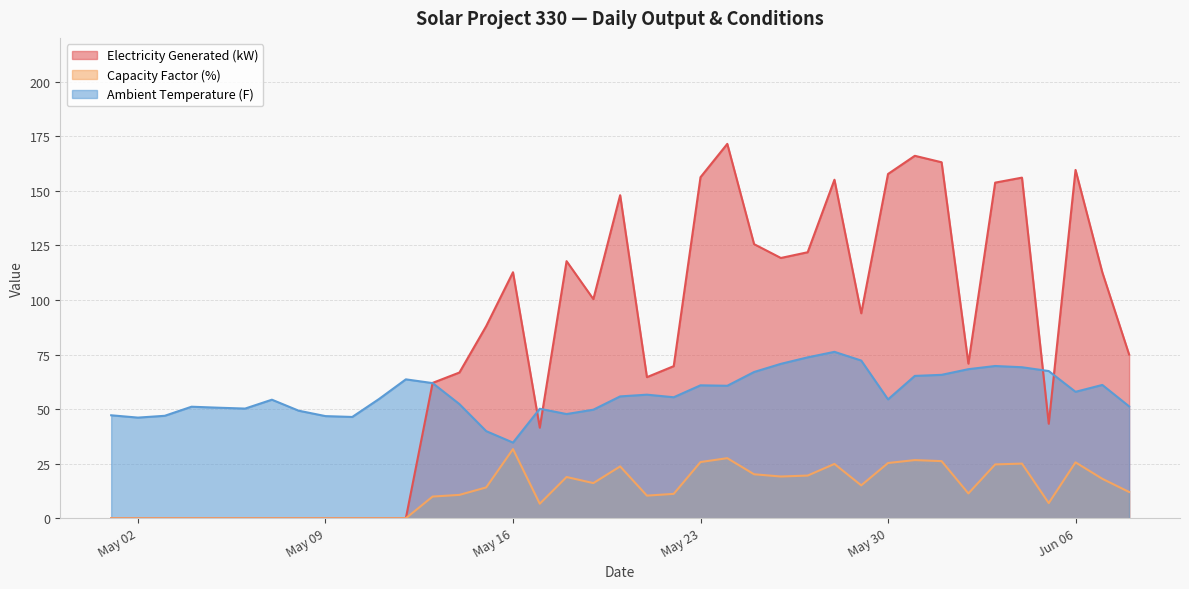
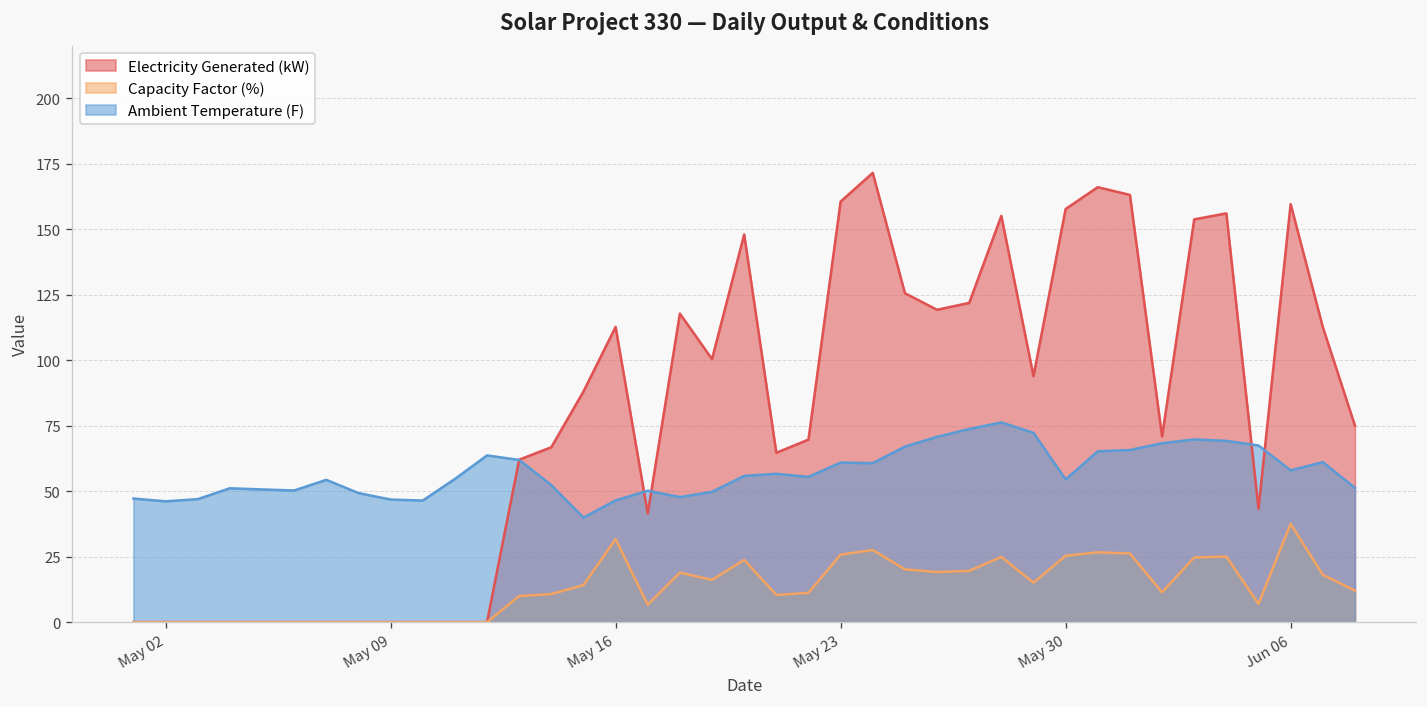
  {
    "Electricity Generated (kW)": {
      "May 16": 113,
-     "May 23": 156,
+     "May 23": 161,
      "May 30": 158,
      "Jun 06": 160
    },
    "Capacity Factor (%)": {
      "May 16": 32,
      "May 23": 26,
      "May 30": 25,
-     "Jun 06": 26
+     "Jun 06": 38
    },
    "Ambient Temperature (F)": {
      "May 02": 46,
      "May 09": 47,
-     "May 16": 35,
+     "May 16": 46,
      "May 23": 61,
      "May 30": 54,
      "Jun 06": 58
    }
  }
